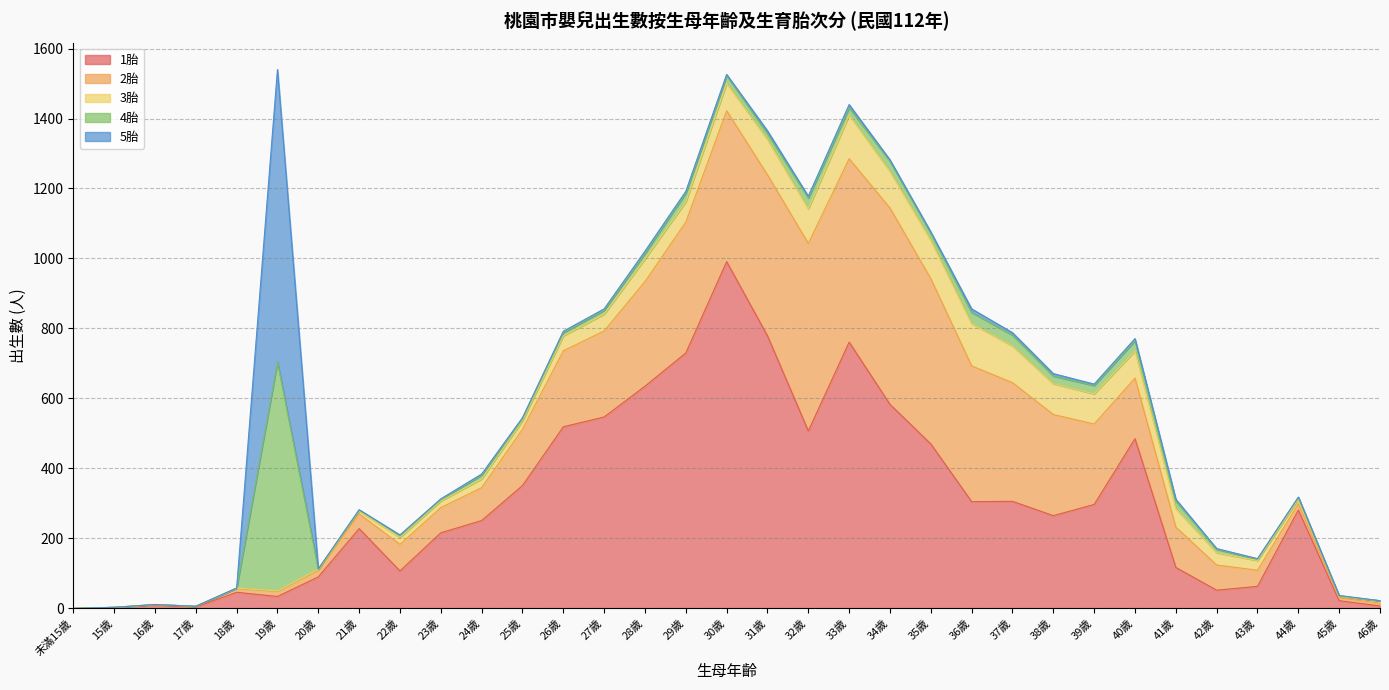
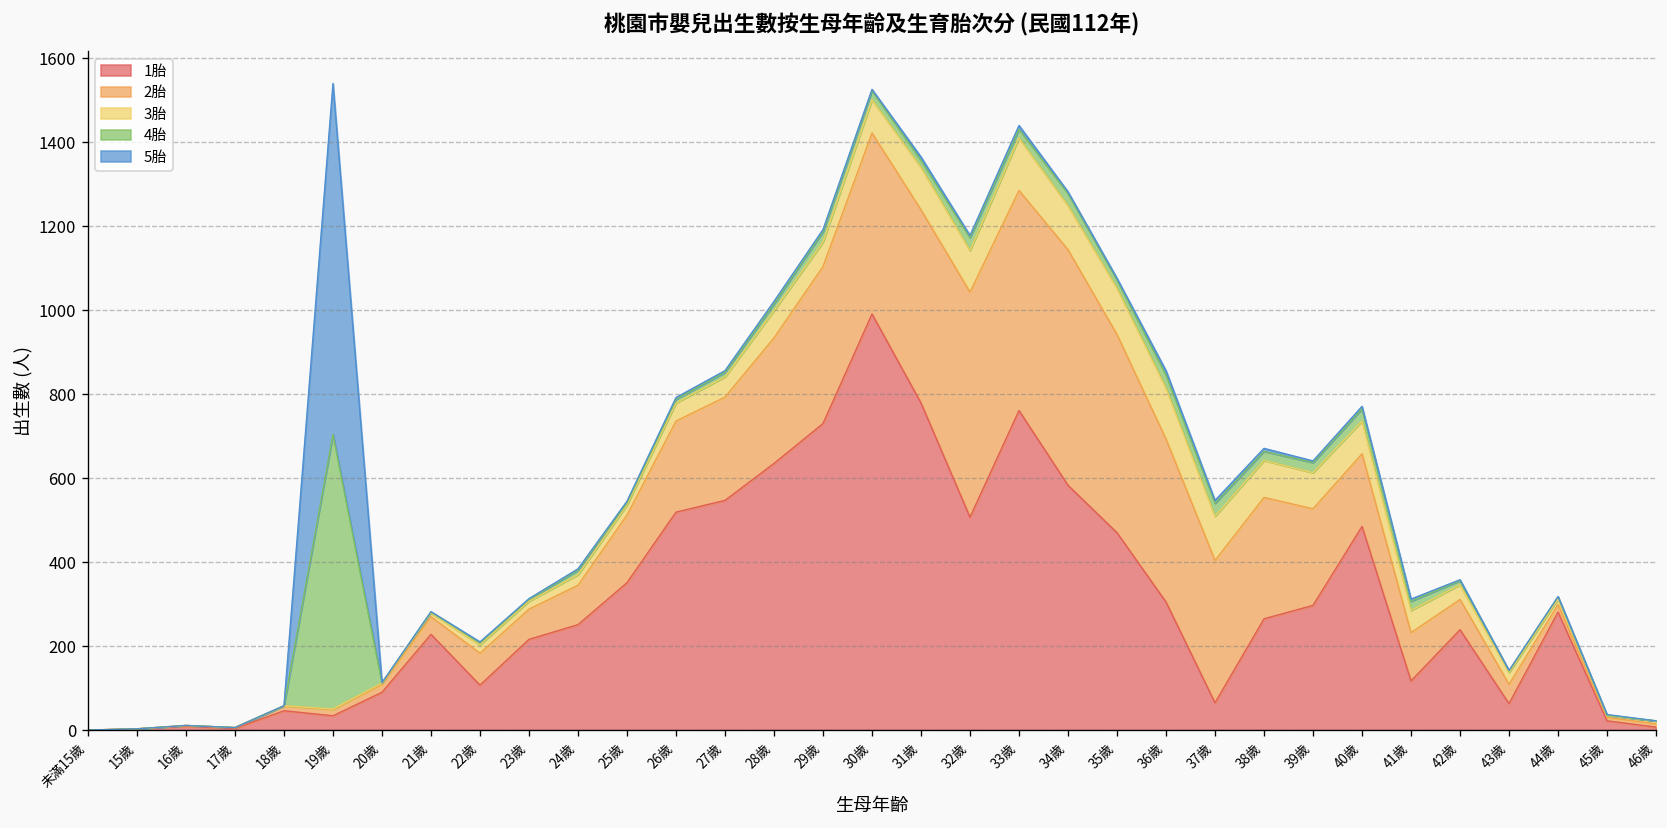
  {
    "1胎": {
      "18歲": 50,
      "19歲": 30,
      "20歲": 90,
      "21歲": 230,
      "22歲": 110,
      "23歲": 220,
      "24歲": 250,
      "25歲": 350,
      "26歲": 520,
      "27歲": 550,
      "28歲": 640,
      "29歲": 730,
      "30歲": 990,
      "31歲": 780,
      "32歲": 510,
      "33歲": 760,
      "34歲": 580,
      "35歲": 470,
      "36歲": 310,
-     "37歲": 310,
+     "37歲": 70,
      "38歲": 270,
      "39歲": 300,
      "40歲": 490,
      "41歲": 120,
-     "42歲": 50,
+     "42歲": 240,
      "43歲": 60,
      "44歲": 280,
      "45歲": 20,
      "46歲": 10
    },
    "4胎": {
      "19歲": 650,
      "31歲": 20,
      "33歲": 20,
      "36歲": 30
    },
    "5胎": {
      "19歲": 840,
      "31歲": 10,
      "33歲": 10,
      "36歲": 10
    }
  }
